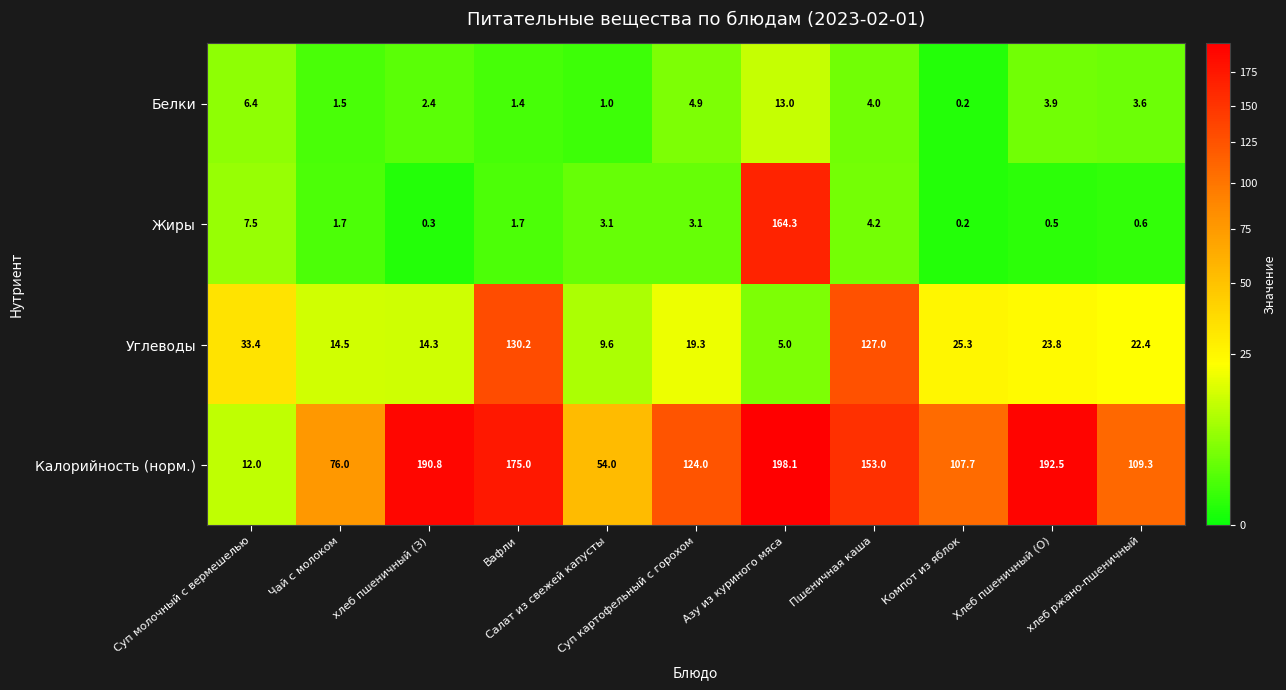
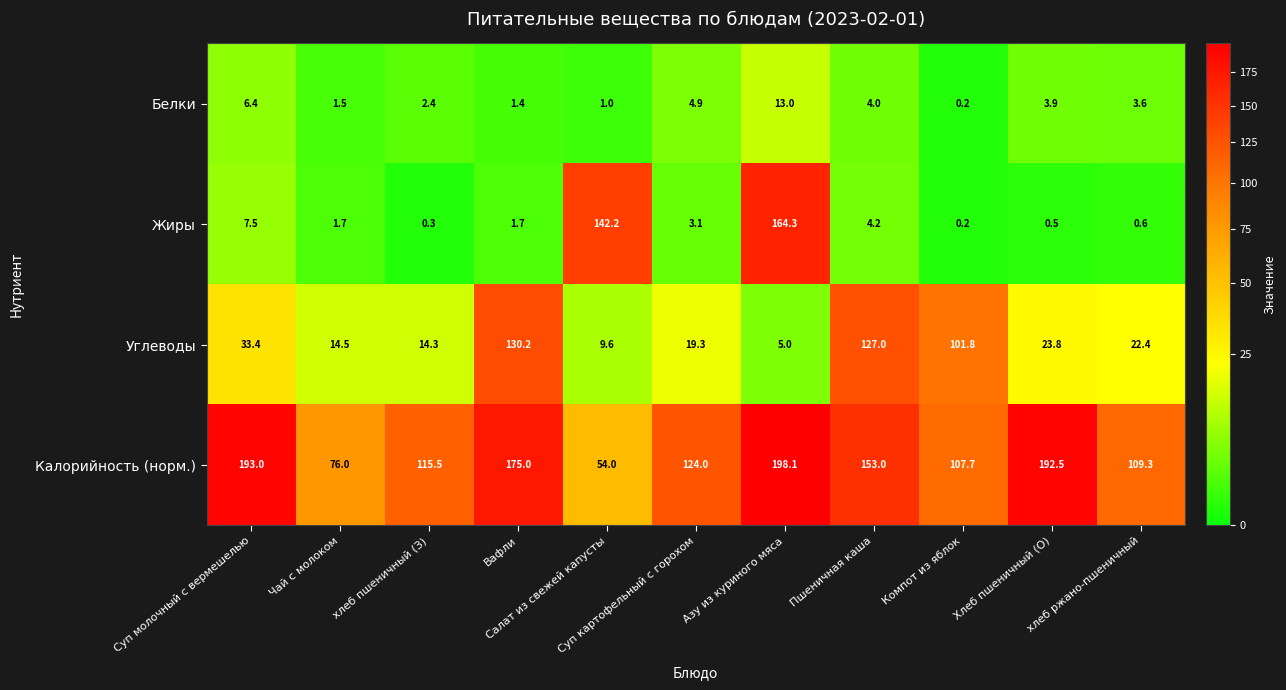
  {
    "Белки": {
      "Суп молочный с вермешелью": 6.4,
      "Чай с молоком": 1.5,
      "хлеб пшеничный (З)": 2.4,
      "Вафли": 1.4,
      "Салат из свежей капусты": 1.0,
      "Суп картофельный с горохом": 4.9,
      "Азу из куриного мяса": 13.0,
      "Пшеничная каша": 4.0,
      "Компот из яблок": 0.2,
      "Хлеб пшеничный (О)": 3.9,
      "хлеб ржано-пшеничный": 3.6
    },
    "Жиры": {
      "Суп молочный с вермешелью": 7.5,
      "Чай с молоком": 1.7,
      "хлеб пшеничный (З)": 0.3,
      "Вафли": 1.7,
-     "Салат из свежей капусты": 3.1,
+     "Салат из свежей капусты": 142.2,
      "Суп картофельный с горохом": 3.1,
      "Азу из куриного мяса": 164.3,
      "Пшеничная каша": 4.2,
      "Компот из яблок": 0.2,
      "Хлеб пшеничный (О)": 0.5,
      "хлеб ржано-пшеничный": 0.6
    },
    "Углеводы": {
      "Суп молочный с вермешелью": 33.4,
      "Чай с молоком": 14.5,
      "хлеб пшеничный (З)": 14.3,
      "Вафли": 130.2,
      "Салат из свежей капусты": 9.6,
      "Суп картофельный с горохом": 19.3,
      "Азу из куриного мяса": 5.0,
      "Пшеничная каша": 127.0,
-     "Компот из яблок": 25.3,
+     "Компот из яблок": 101.8,
      "Хлеб пшеничный (О)": 23.8,
      "хлеб ржано-пшеничный": 22.4
    },
    "Калорийность (норм.)": {
-     "Суп молочный с вермешелью": 12.0,
+     "Суп молочный с вермешелью": 193.0,
      "Чай с молоком": 76.0,
-     "хлеб пшеничный (З)": 190.8,
+     "хлеб пшеничный (З)": 115.5,
      "Вафли": 175.0,
      "Салат из свежей капусты": 54.0,
      "Суп картофельный с горохом": 124.0,
      "Азу из куриного мяса": 198.1,
      "Пшеничная каша": 153.0,
      "Компот из яблок": 107.7,
      "Хлеб пшеничный (О)": 192.5,
      "хлеб ржано-пшеничный": 109.3
    }
  }
